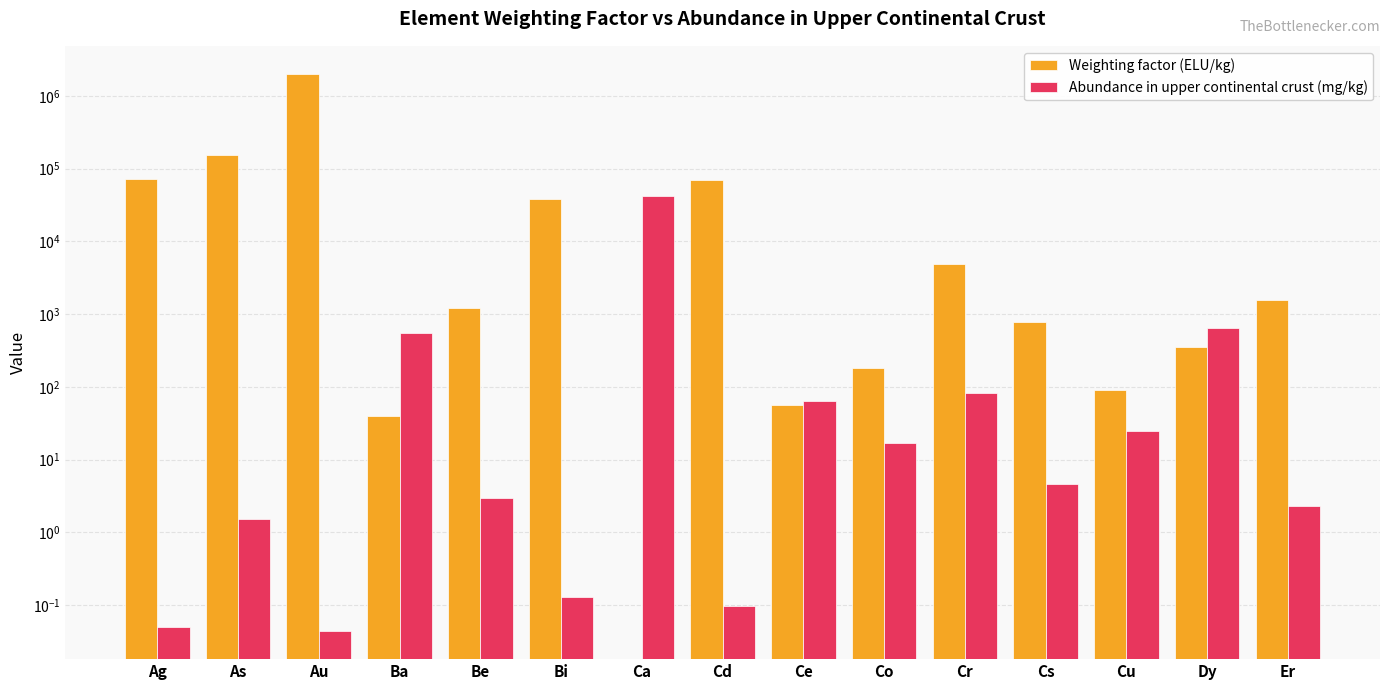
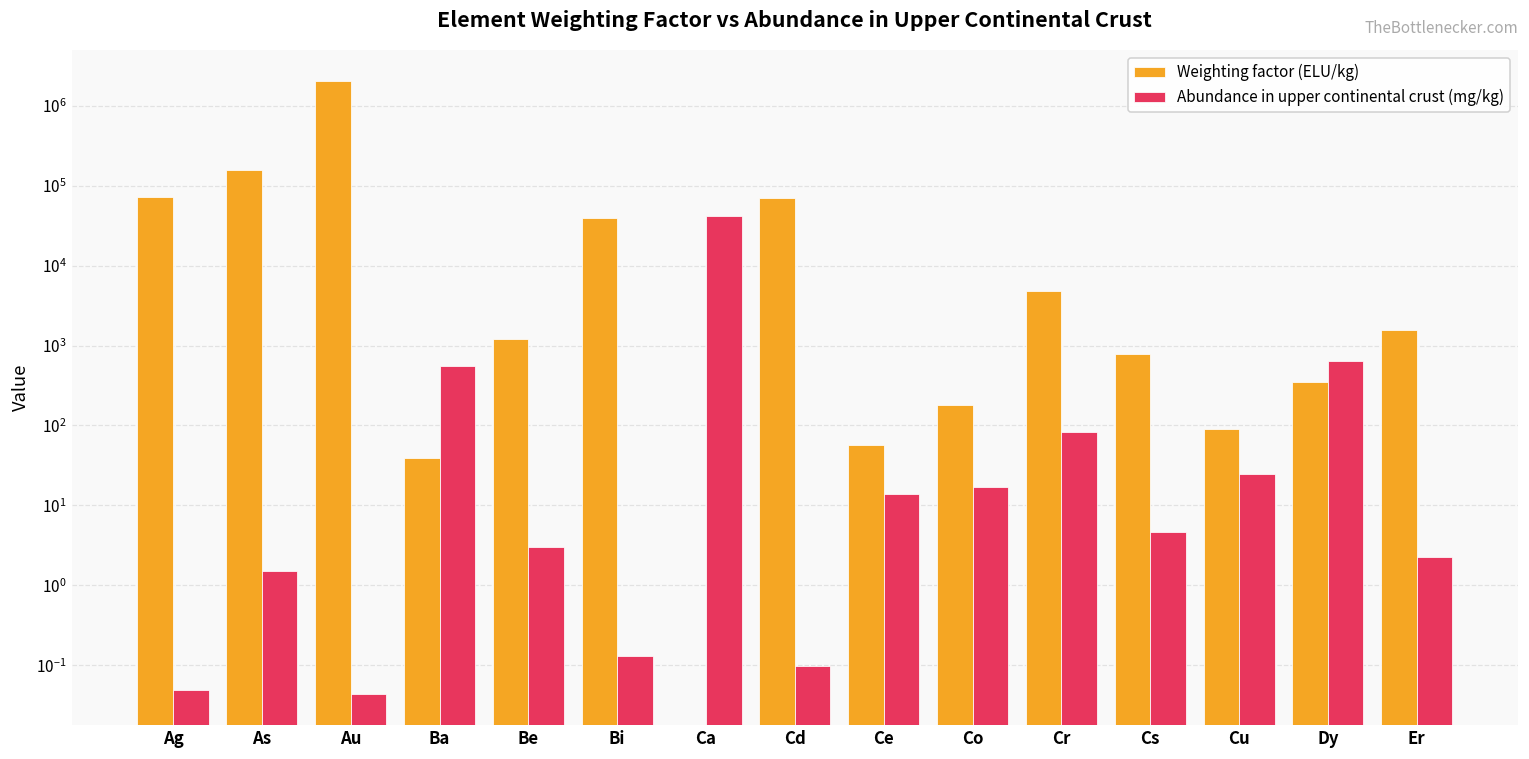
  {
    "Weighting factor (ELU/kg)": {
      "Ag": 70000,
      "As": 150000,
      "Au": 2000000,
      "Ba": 40,
      "Be": 1200,
      "Bi": 40000,
      "Cd": 70000,
      "Ce": 60,
      "Co": 180,
      "Cr": 5000,
      "Cs": 800,
      "Cu": 90,
      "Dy": 400,
      "Er": 1600
    },
    "Abundance in upper continental crust (mg/kg)": {
      "Ag": 0.05,
      "As": 1.5,
      "Au": 0.04,
      "Ba": 600,
      "Be": 3,
      "Bi": 0.13,
      "Ca": 40000,
      "Cd": 0.10,
-     "Ce": 60,
+     "Ce": 14,
      "Co": 17,
      "Cr": 80,
      "Cs": 5,
      "Cu": 25,
      "Dy": 600,
      "Er": 2.3
    }
  }
